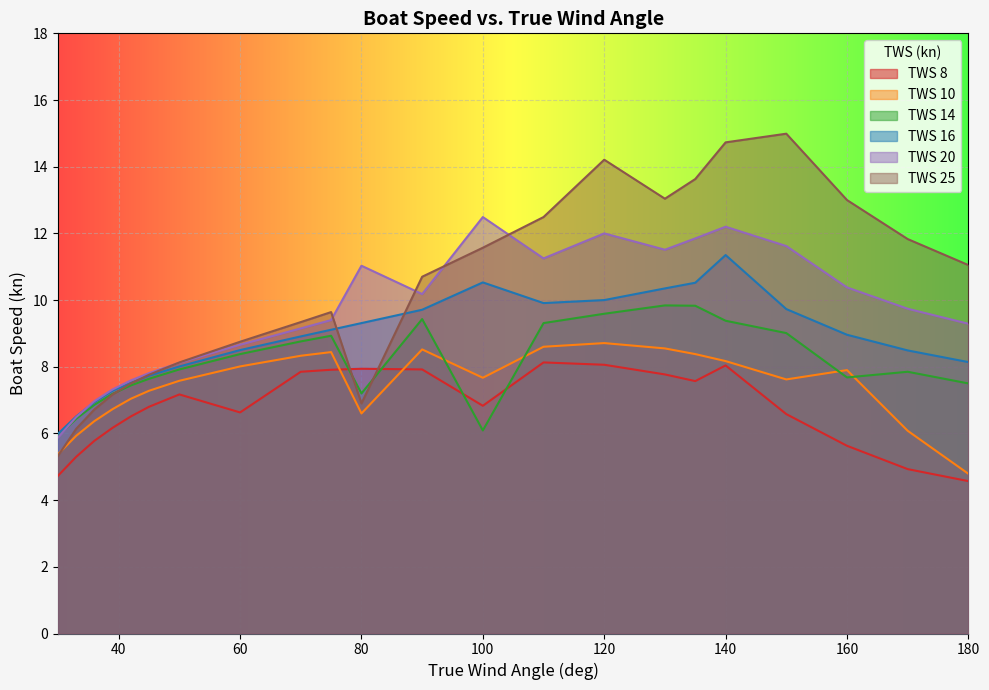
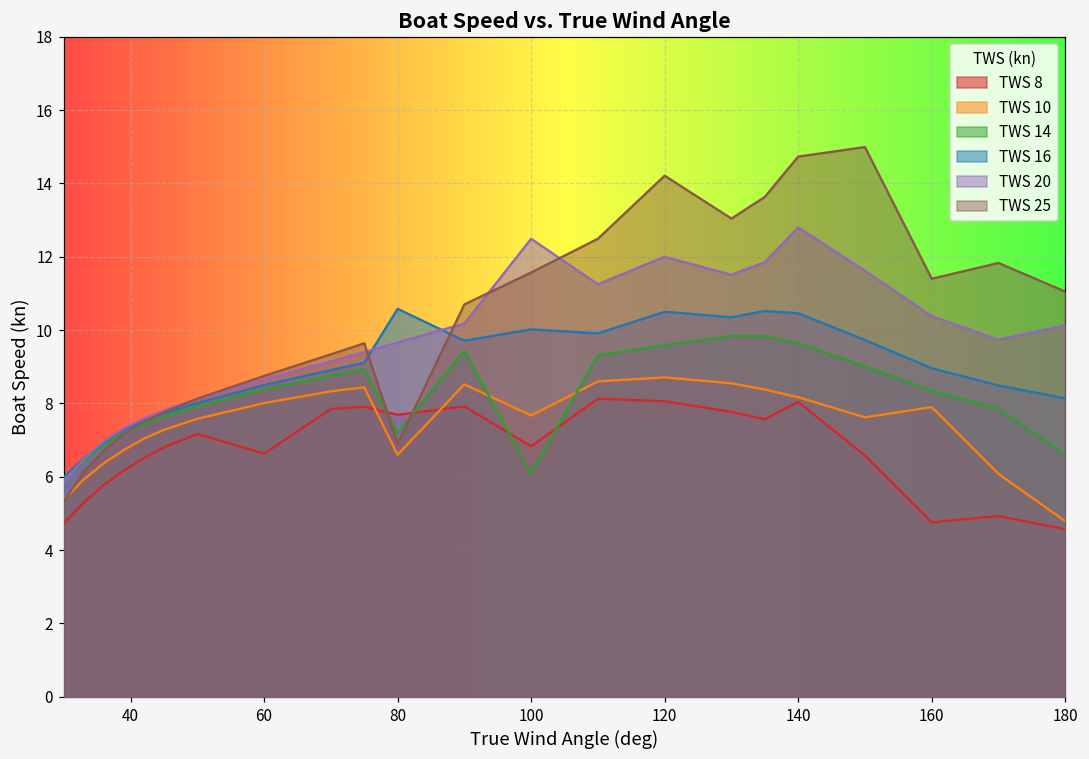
  {
    "TWS 8": {
      "60": 6.6,
-     "80": 7.9,
+     "80": 7.7,
      "100": 6.8,
      "120": 8.1,
      "140": 8.0,
-     "160": 5.6,
+     "160": 4.8,
      "180": 4.6
    },
    "TWS 10": {
      "60": 8.0,
      "80": 6.6,
      "100": 7.7,
      "120": 8.7,
      "140": 8.2,
      "160": 7.9,
      "180": 4.8
    },
    "TWS 14": {
      "60": 8.4,
      "80": 7.2,
      "100": 6.1,
      "120": 9.6,
-     "140": 9.4,
-     "160": 7.7,
-     "180": 7.5
+     "140": 9.6,
+     "160": 8.3,
+     "180": 6.6
    },
    "TWS 16": {
      "60": 8.5,
-     "80": 9.3,
-     "100": 10.5,
-     "120": 10.0,
-     "140": 11.4,
+     "80": 10.6,
+     "100": 10.0,
+     "120": 10.5,
+     "140": 10.5,
      "160": 9.0,
      "180": 8.1
    },
    "TWS 20": {
      "60": 8.7,
-     "80": 11.0,
+     "80": 9.7,
      "100": 12.5,
      "120": 12.0,
-     "140": 12.2,
+     "140": 12.8,
      "160": 10.4,
-     "180": 9.3
+     "180": 10.1
    },
    "TWS 25": {
      "60": 8.8,
      "80": 6.9,
      "100": 11.6,
      "120": 14.2,
      "140": 14.7,
-     "160": 13.0,
+     "160": 11.4,
      "180": 11.1
    }
  }
